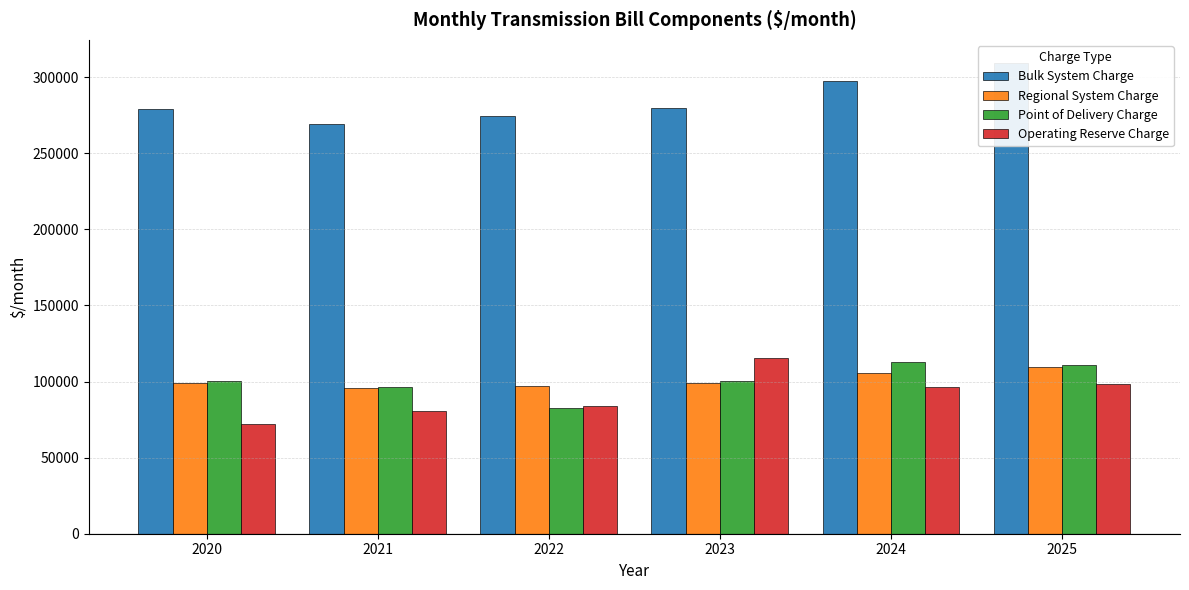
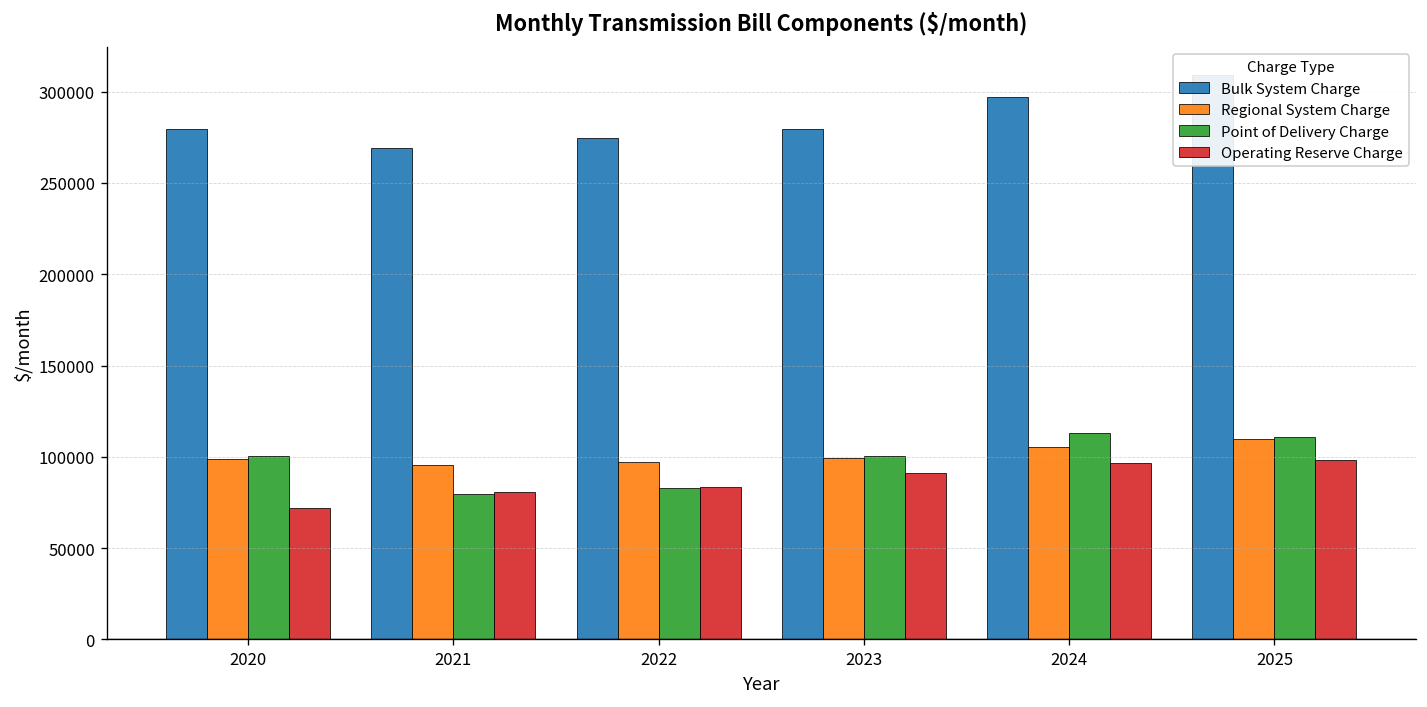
  {
    "Bulk System Charge": {
      "2020": 279000,
      "2021": 269000,
      "2022": 275000,
      "2023": 280000,
      "2024": 297000
    },
    "Regional System Charge": {
      "2020": 99000,
      "2021": 96000,
      "2022": 97000,
      "2023": 99000,
      "2024": 105000,
      "2025": 110000
    },
    "Point of Delivery Charge": {
      "2020": 100000,
-     "2021": 97000,
+     "2021": 80000,
      "2022": 83000,
      "2023": 100000,
      "2024": 113000,
      "2025": 111000
    },
    "Operating Reserve Charge": {
      "2020": 72000,
      "2021": 81000,
      "2022": 84000,
-     "2023": 115000,
+     "2023": 91000,
      "2024": 96000,
      "2025": 98000
    }
  }
